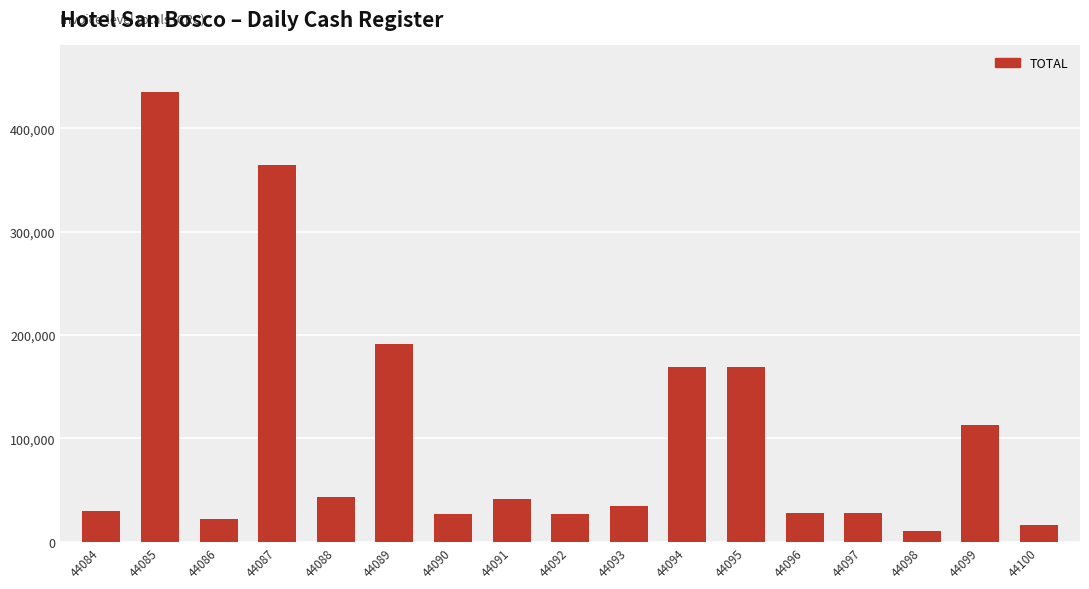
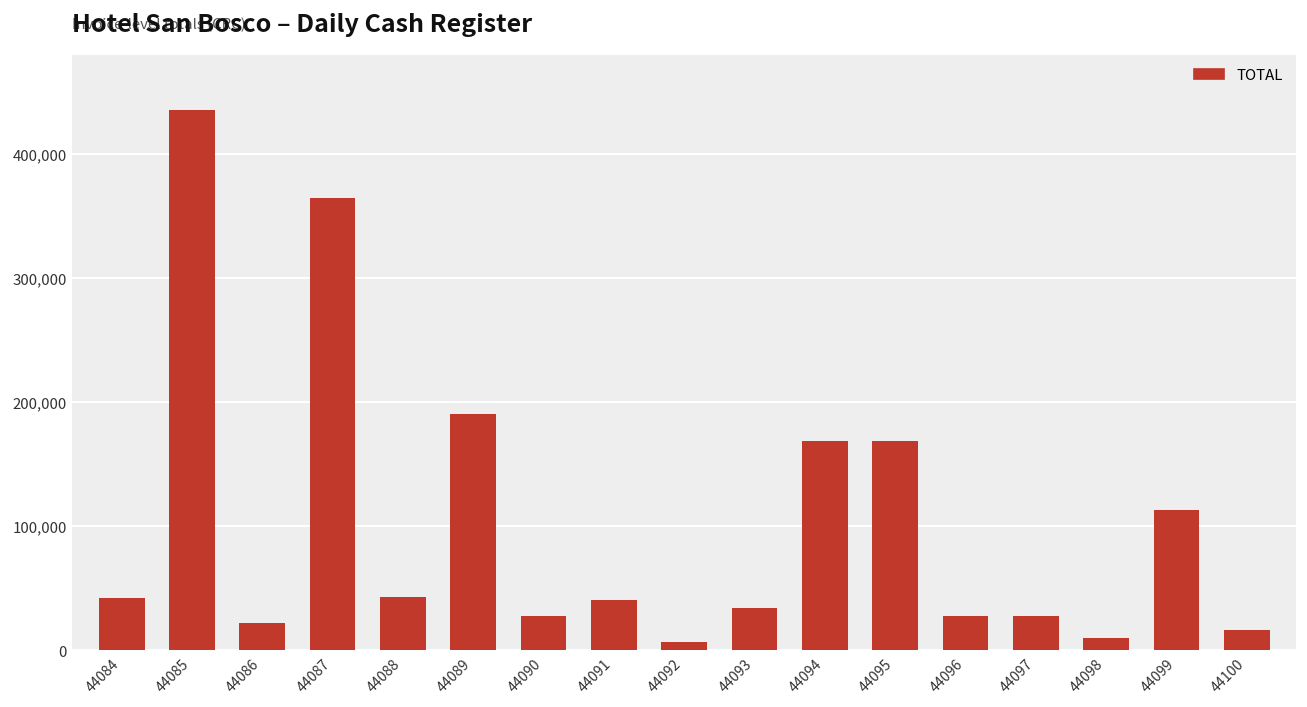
  {
-   "44084": "29,000",
+   "44084": "42,000",
    "44085": "435,000",
    "44086": "22,000",
    "44087": "365,000",
    "44088": "43,000",
    "44089": "191,000",
    "44090": "27,000",
    "44091": "41,000",
-   "44092": "27,000",
+   "44092": "6,000",
    "44093": "34,000",
    "44094": "169,000",
    "44095": "169,000",
    "44096": "27,000",
    "44097": "27,000",
    "44098": "10,000",
    "44099": "113,000",
    "44100": "16,000"
  }
